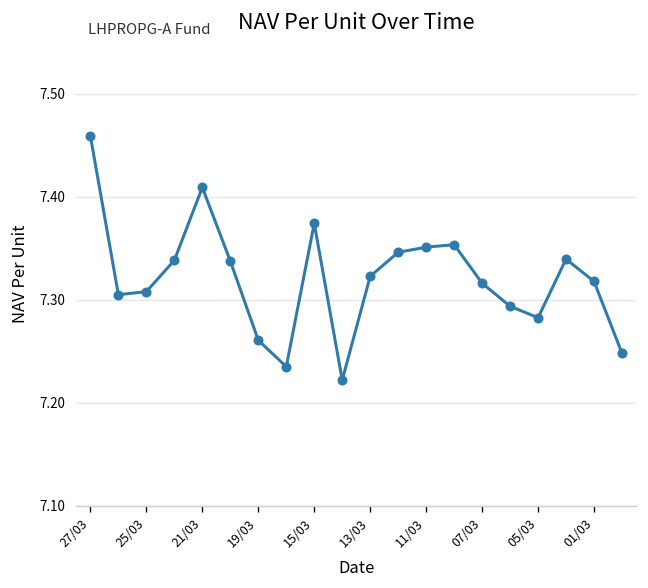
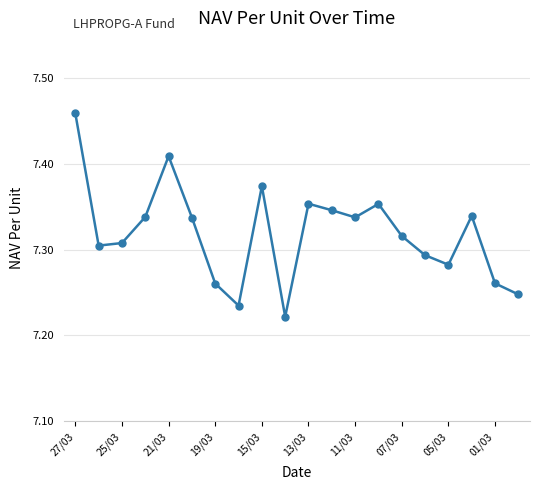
  {
    "27/03": 7.46,
    "25/03": 7.31,
    "21/03": 7.41,
    "19/03": 7.26,
    "15/03": 7.37,
-   "13/03": 7.32,
-   "11/03": 7.35,
+   "13/03": 7.35,
+   "11/03": 7.34,
    "07/03": 7.32,
    "05/03": 7.28,
-   "01/03": 7.32
+   "01/03": 7.26
  }
